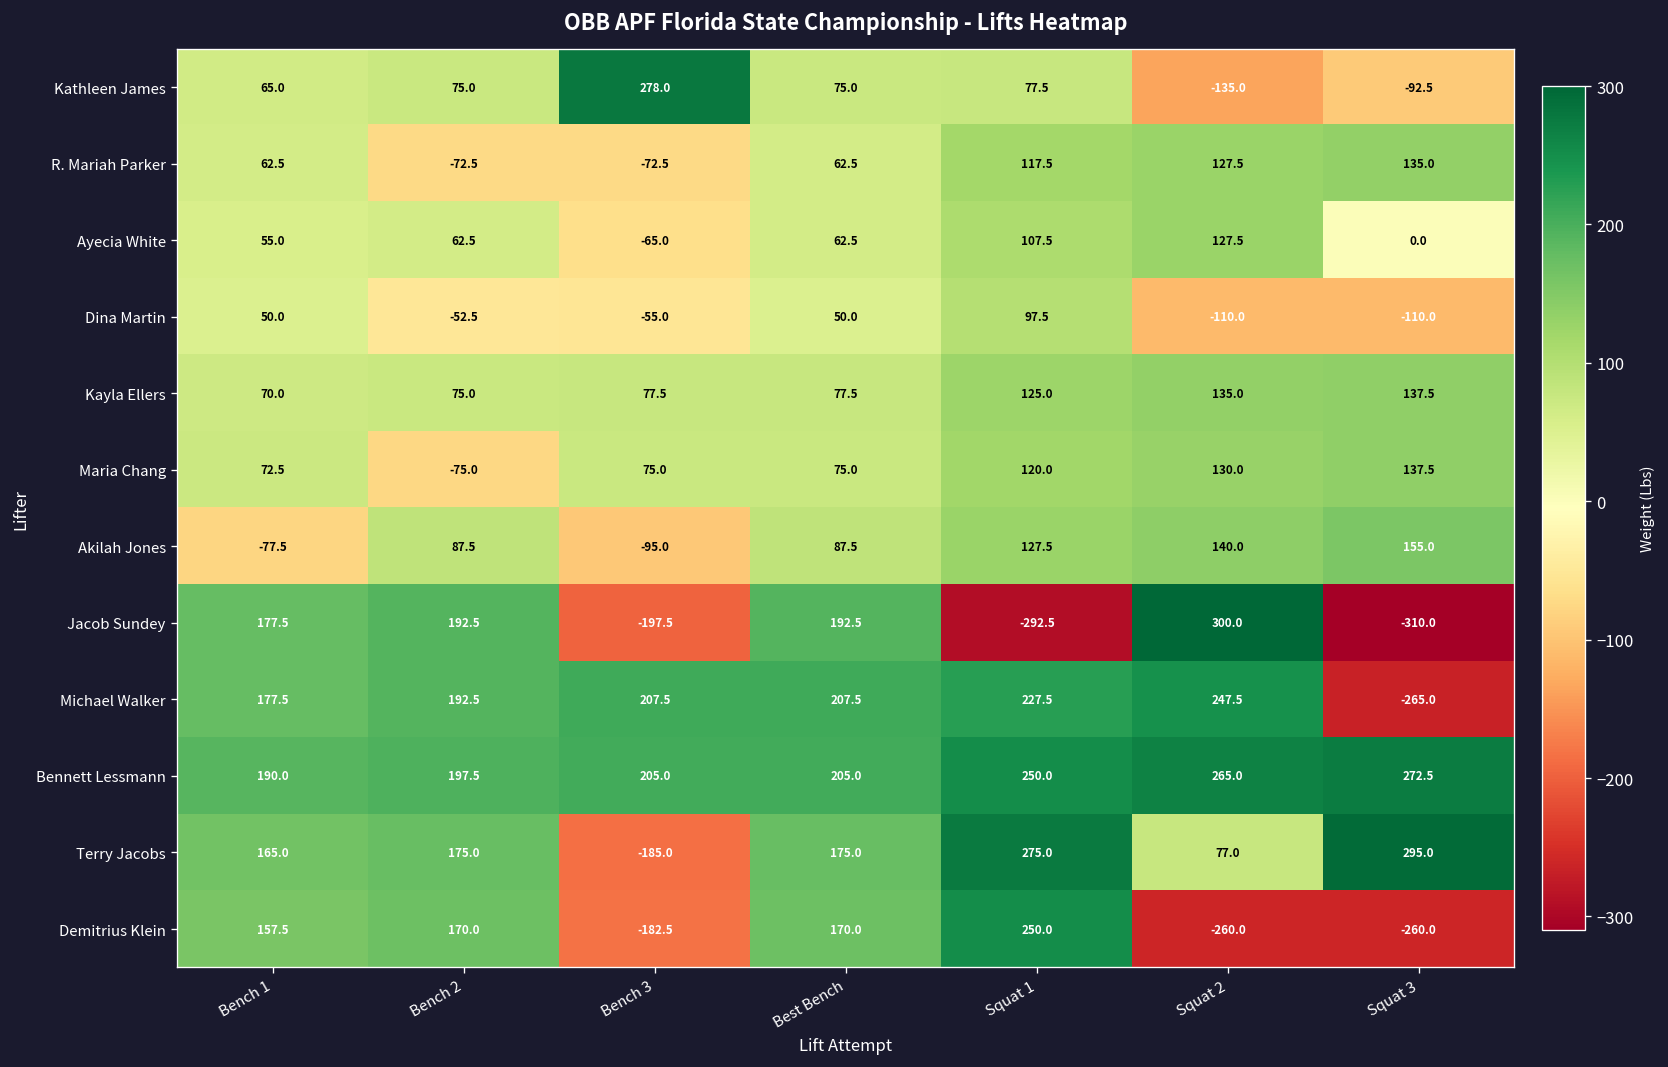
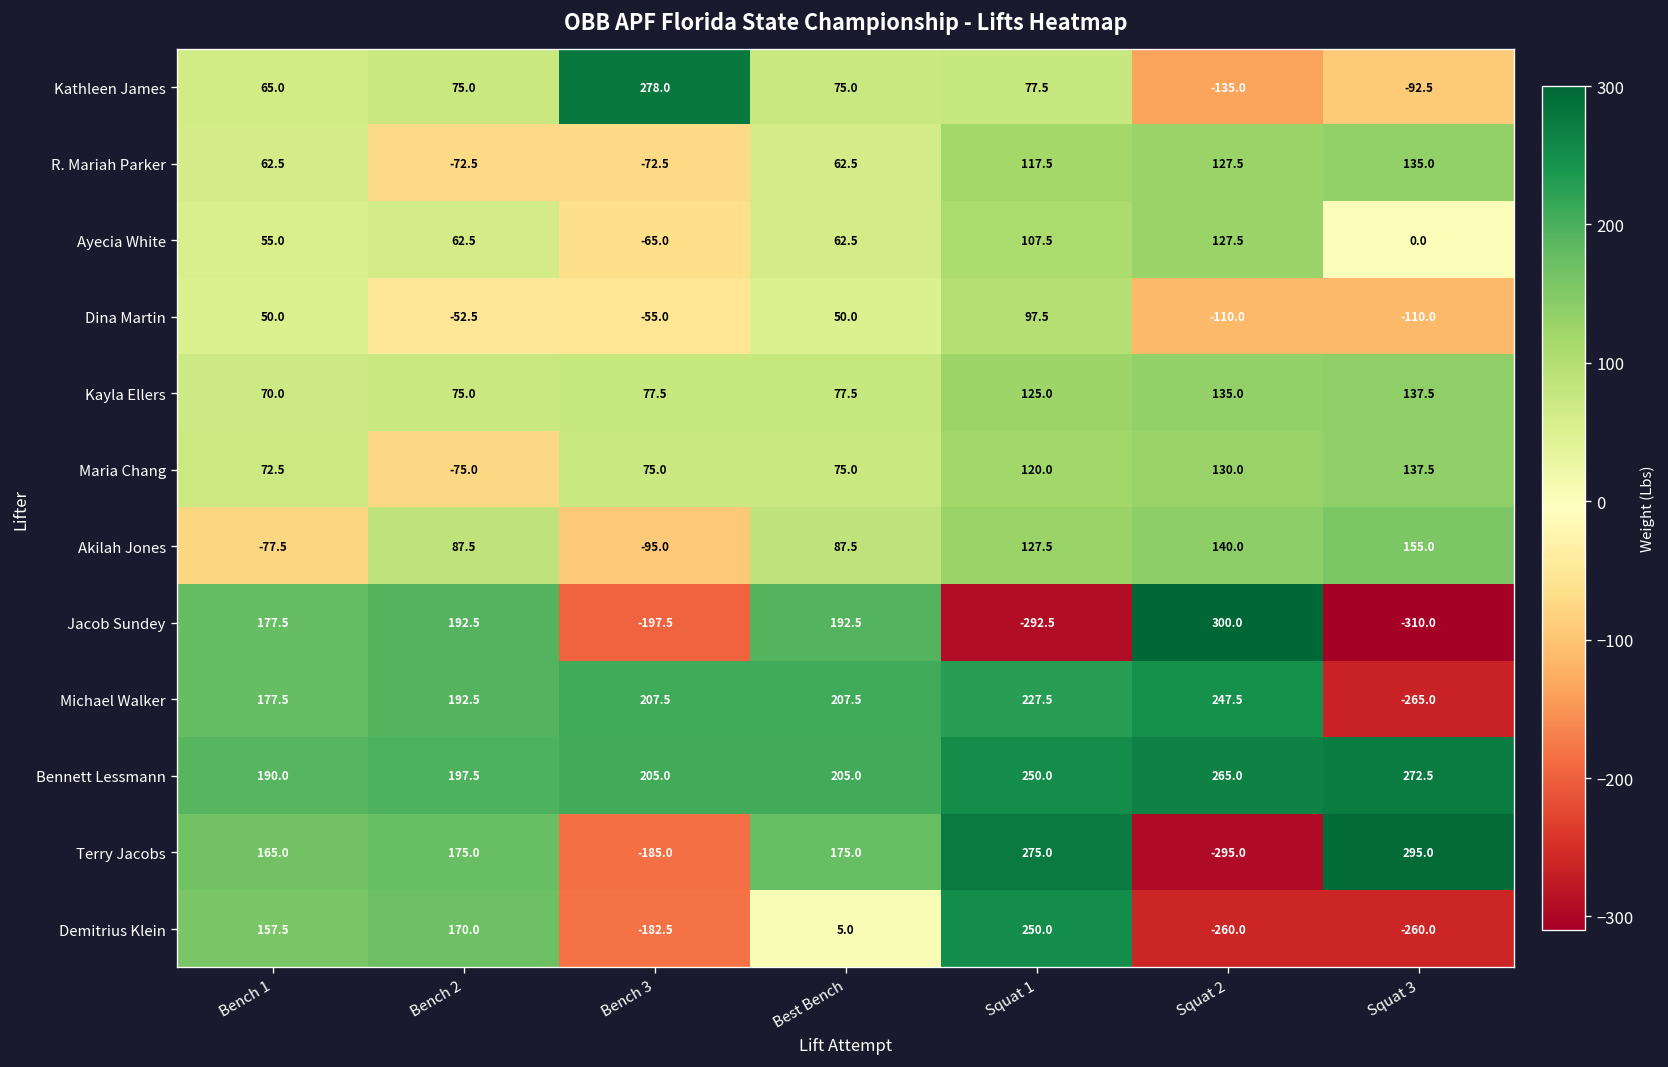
  {
    "Kathleen James": {
      "Bench 1": 65.0,
      "Bench 2": 75.0,
      "Bench 3": 278.0,
      "Best Bench": 75.0,
      "Squat 1": 77.5,
      "Squat 2": -135.0,
      "Squat 3": -92.5
    },
    "R. Mariah Parker": {
      "Bench 1": 62.5,
      "Bench 2": -72.5,
      "Bench 3": -72.5,
      "Best Bench": 62.5,
      "Squat 1": 117.5,
      "Squat 2": 127.5,
      "Squat 3": 135.0
    },
    "Ayecia White": {
      "Bench 1": 55.0,
      "Bench 2": 62.5,
      "Bench 3": -65.0,
      "Best Bench": 62.5,
      "Squat 1": 107.5,
      "Squat 2": 127.5,
      "Squat 3": 0.0
    },
    "Dina Martin": {
      "Bench 1": 50.0,
      "Bench 2": -52.5,
      "Bench 3": -55.0,
      "Best Bench": 50.0,
      "Squat 1": 97.5,
      "Squat 2": -110.0,
      "Squat 3": -110.0
    },
    "Kayla Ellers": {
      "Bench 1": 70.0,
      "Bench 2": 75.0,
      "Bench 3": 77.5,
      "Best Bench": 77.5,
      "Squat 1": 125.0,
      "Squat 2": 135.0,
      "Squat 3": 137.5
    },
    "Maria Chang": {
      "Bench 1": 72.5,
      "Bench 2": -75.0,
      "Bench 3": 75.0,
      "Best Bench": 75.0,
      "Squat 1": 120.0,
      "Squat 2": 130.0,
      "Squat 3": 137.5
    },
    "Akilah Jones": {
      "Bench 1": -77.5,
      "Bench 2": 87.5,
      "Bench 3": -95.0,
      "Best Bench": 87.5,
      "Squat 1": 127.5,
      "Squat 2": 140.0,
      "Squat 3": 155.0
    },
    "Jacob Sundey": {
      "Bench 1": 177.5,
      "Bench 2": 192.5,
      "Bench 3": -197.5,
      "Best Bench": 192.5,
      "Squat 1": -292.5,
      "Squat 2": 300.0,
      "Squat 3": -310.0
    },
    "Michael Walker": {
      "Bench 1": 177.5,
      "Bench 2": 192.5,
      "Bench 3": 207.5,
      "Best Bench": 207.5,
      "Squat 1": 227.5,
      "Squat 2": 247.5,
      "Squat 3": -265.0
    },
    "Bennett Lessmann": {
      "Bench 1": 190.0,
      "Bench 2": 197.5,
      "Bench 3": 205.0,
      "Best Bench": 205.0,
      "Squat 1": 250.0,
      "Squat 2": 265.0,
      "Squat 3": 272.5
    },
    "Terry Jacobs": {
      "Bench 1": 165.0,
      "Bench 2": 175.0,
      "Bench 3": -185.0,
      "Best Bench": 175.0,
      "Squat 1": 275.0,
-     "Squat 2": 77.0,
+     "Squat 2": -295.0,
      "Squat 3": 295.0
    },
    "Demitrius Klein": {
      "Bench 1": 157.5,
      "Bench 2": 170.0,
      "Bench 3": -182.5,
-     "Best Bench": 170.0,
+     "Best Bench": 5.0,
      "Squat 1": 250.0,
      "Squat 2": -260.0,
      "Squat 3": -260.0
    }
  }
